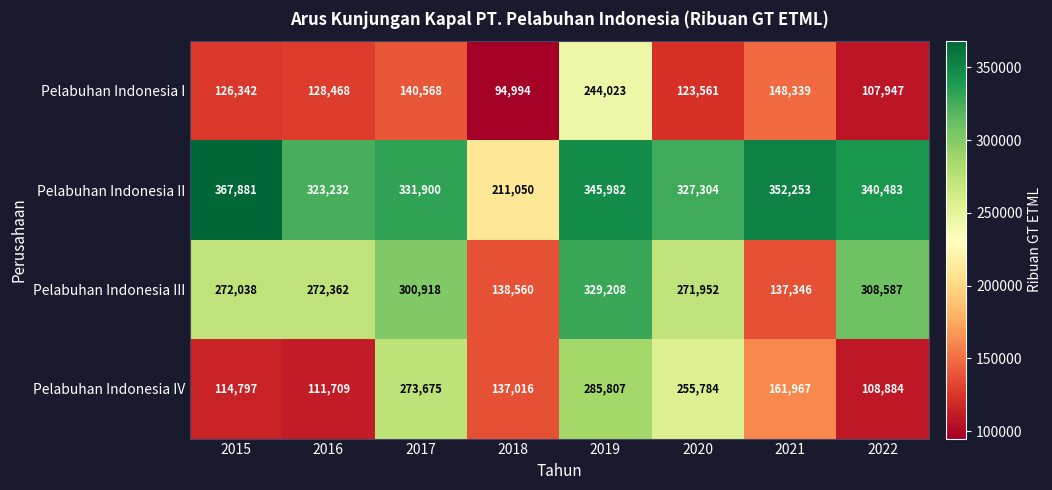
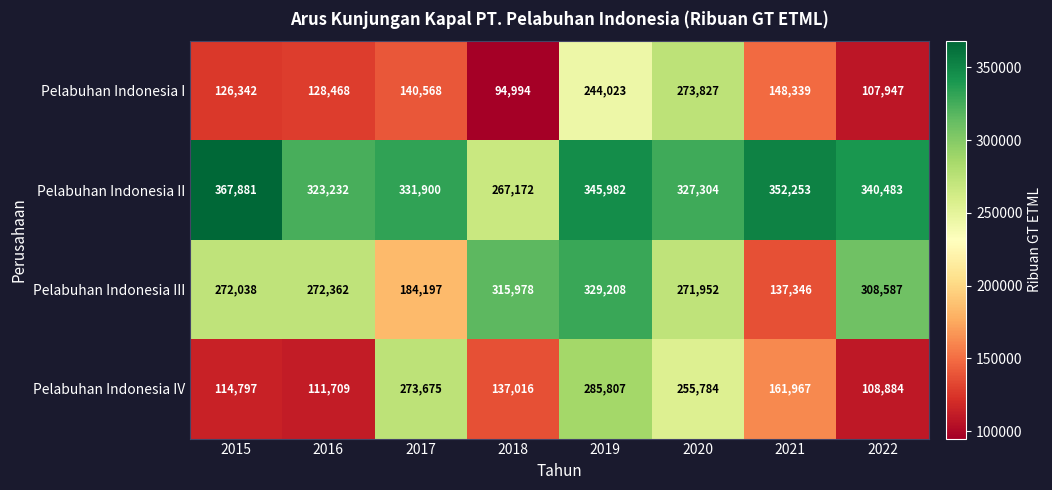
  {
    "Pelabuhan Indonesia I": {
      "2015": "126,342",
      "2016": "128,468",
      "2017": "140,568",
      "2018": "94,994",
      "2019": "244,023",
-     "2020": "123,561",
+     "2020": "273,827",
      "2021": "148,339",
      "2022": "107,947"
    },
    "Pelabuhan Indonesia II": {
      "2015": "367,881",
      "2016": "323,232",
      "2017": "331,900",
-     "2018": "211,050",
+     "2018": "267,172",
      "2019": "345,982",
      "2020": "327,304",
      "2021": "352,253",
      "2022": "340,483"
    },
    "Pelabuhan Indonesia III": {
      "2015": "272,038",
      "2016": "272,362",
-     "2017": "300,918",
-     "2018": "138,560",
+     "2017": "184,197",
+     "2018": "315,978",
      "2019": "329,208",
      "2020": "271,952",
      "2021": "137,346",
      "2022": "308,587"
    },
    "Pelabuhan Indonesia IV": {
      "2015": "114,797",
      "2016": "111,709",
      "2017": "273,675",
      "2018": "137,016",
      "2019": "285,807",
      "2020": "255,784",
      "2021": "161,967",
      "2022": "108,884"
    }
  }
